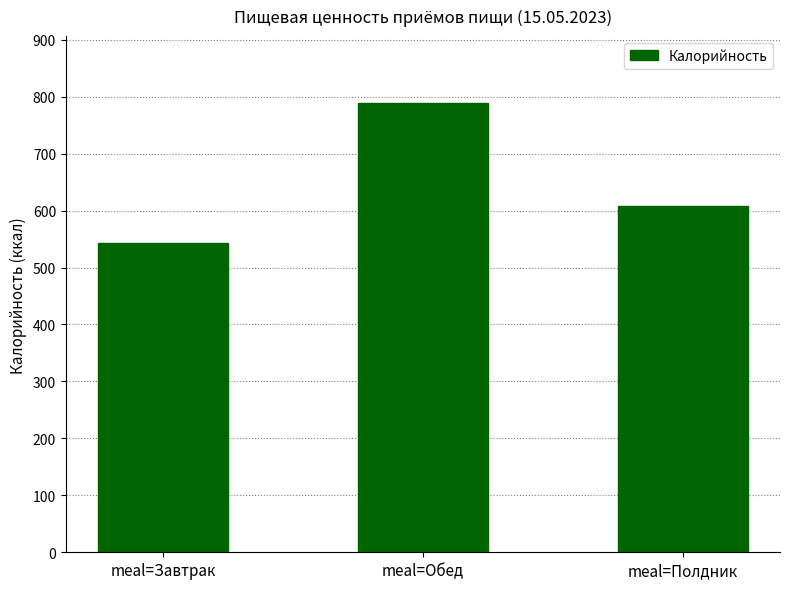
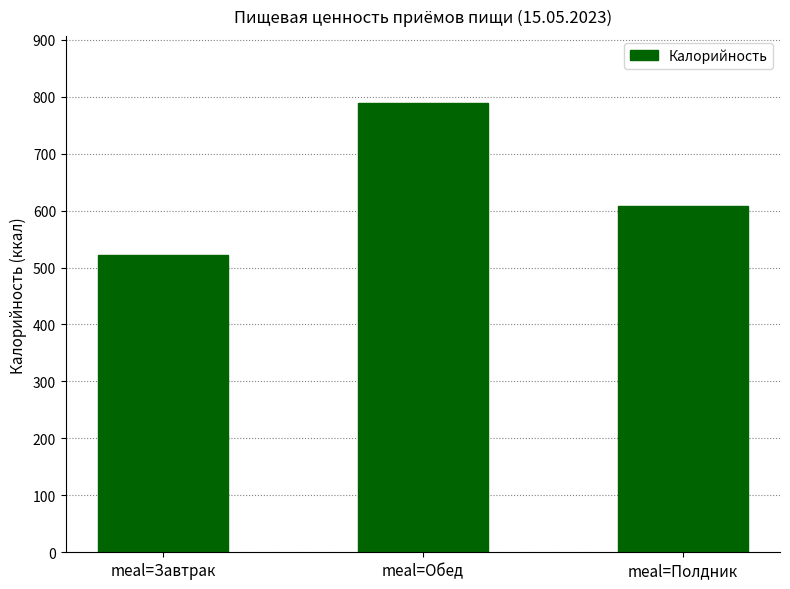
  {
-   "meal=Завтрак": 540,
+   "meal=Завтрак": 520,
    "meal=Обед": 790,
    "meal=Полдник": 610
  }
